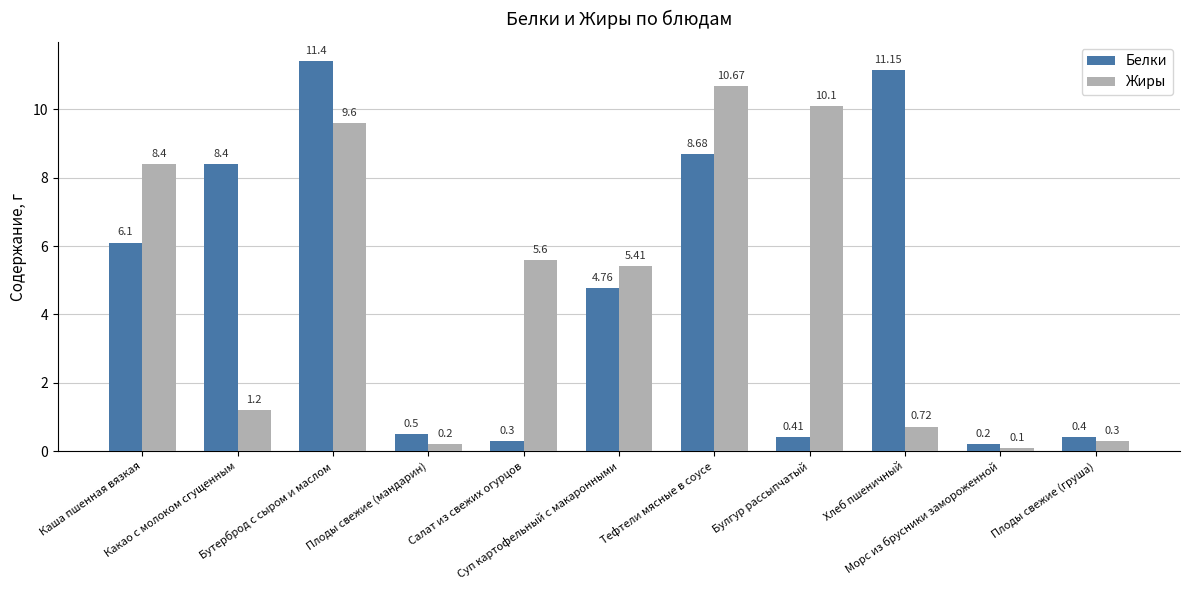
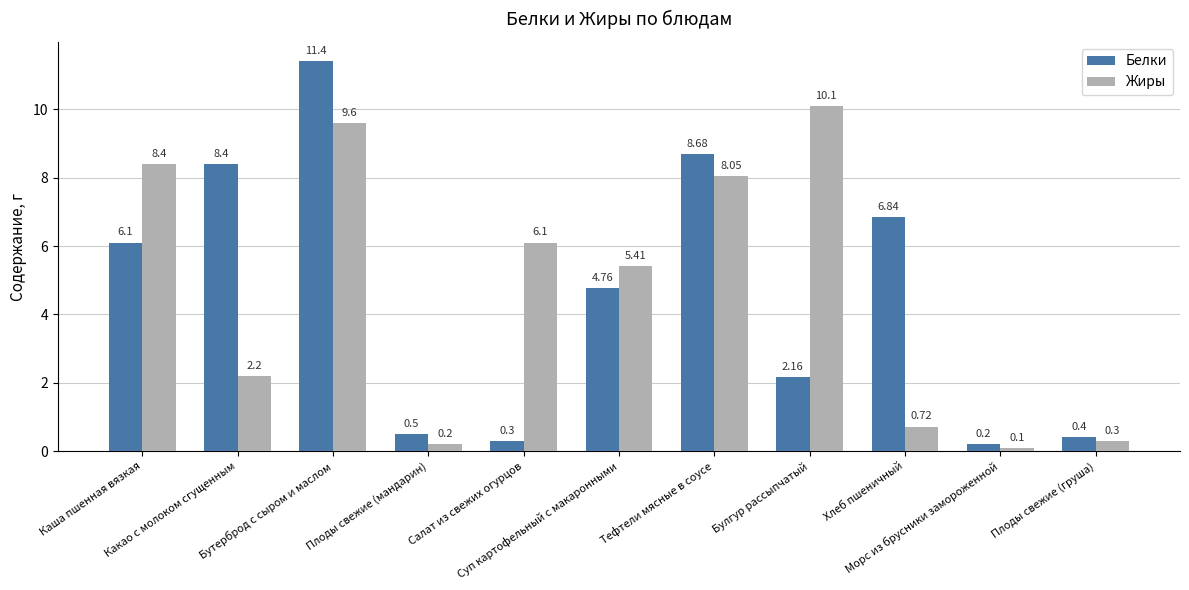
  {
    "Белки": {
      "Каша пшенная вязкая": 6.1,
      "Какао с молоком сгущенным": 8.4,
      "Бутерброд с сыром и маслом": 11.4,
      "Плоды свежие (мандарин)": 0.5,
      "Салат из свежих огурцов": 0.3,
      "Суп картофельный с макаронными": 4.76,
      "Тефтели мясные в соусе": 8.68,
-     "Булгур рассыпчатый": 0.41,
-     "Хлеб пшеничный": 11.15,
+     "Булгур рассыпчатый": 2.16,
+     "Хлеб пшеничный": 6.84,
      "Морс из брусники замороженной": 0.2,
      "Плоды свежие (груша)": 0.4
    },
    "Жиры": {
      "Каша пшенная вязкая": 8.4,
-     "Какао с молоком сгущенным": 1.2,
+     "Какао с молоком сгущенным": 2.2,
      "Бутерброд с сыром и маслом": 9.6,
      "Плоды свежие (мандарин)": 0.2,
-     "Салат из свежих огурцов": 5.6,
+     "Салат из свежих огурцов": 6.1,
      "Суп картофельный с макаронными": 5.41,
-     "Тефтели мясные в соусе": 10.67,
+     "Тефтели мясные в соусе": 8.05,
      "Булгур рассыпчатый": 10.1,
      "Хлеб пшеничный": 0.72,
      "Морс из брусники замороженной": 0.1,
      "Плоды свежие (груша)": 0.3
    }
  }
